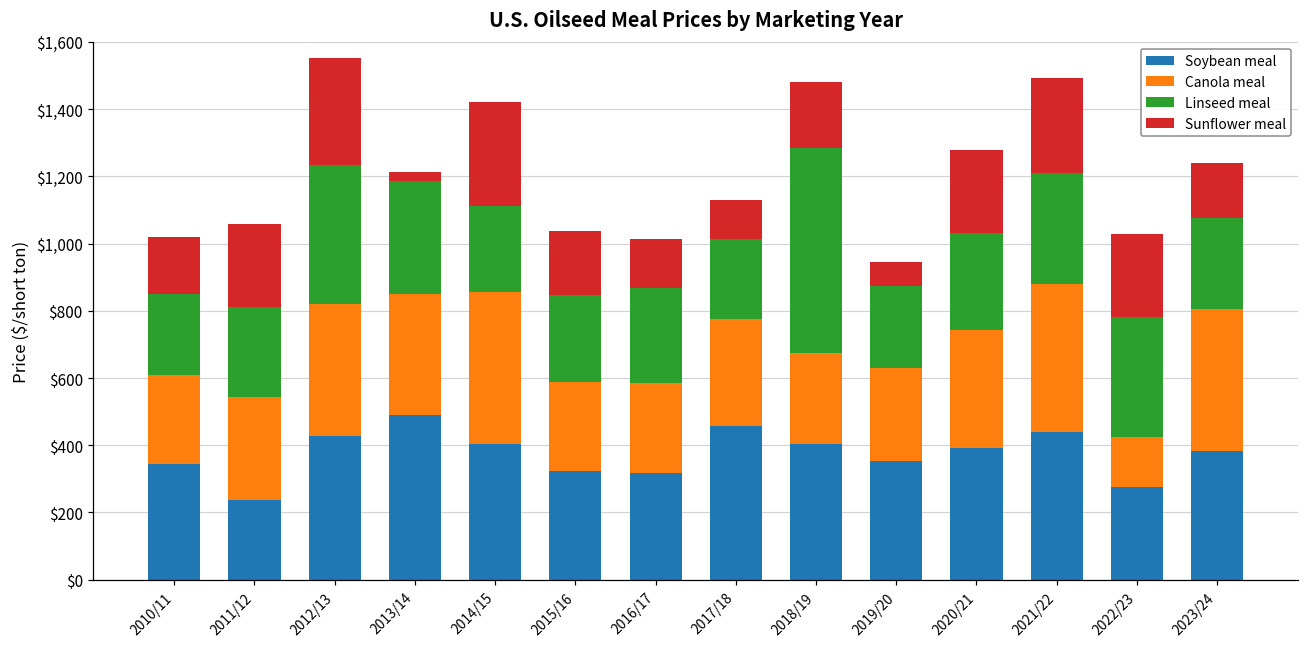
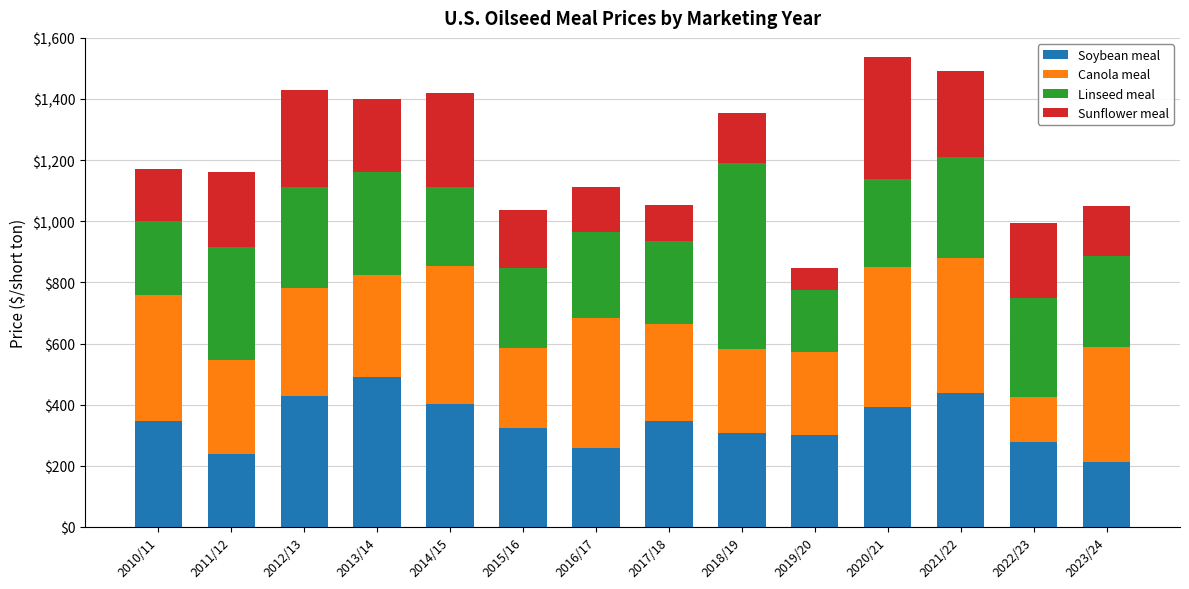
  {
    "Soybean meal": {
      "2010/11": "$350",
      "2011/12": "$240",
      "2012/13": "$430",
      "2013/14": "$490",
      "2014/15": "$400",
      "2015/16": "$320",
-     "2016/17": "$320",
-     "2017/18": "$460",
-     "2018/19": "$400",
-     "2019/20": "$350",
+     "2016/17": "$260",
+     "2017/18": "$350",
+     "2018/19": "$310",
+     "2019/20": "$300",
      "2020/21": "$390",
      "2021/22": "$440",
      "2022/23": "$280",
-     "2023/24": "$380"
+     "2023/24": "$210"
    },
    "Canola meal": {
-     "2010/11": "$260",
+     "2010/11": "$410",
      "2011/12": "$310",
-     "2012/13": "$390",
-     "2013/14": "$360",
+     "2012/13": "$350",
+     "2013/14": "$330",
      "2014/15": "$450",
      "2015/16": "$260",
-     "2016/17": "$270",
+     "2016/17": "$420",
      "2017/18": "$320",
      "2018/19": "$270",
      "2019/20": "$270",
-     "2020/21": "$350",
+     "2020/21": "$460",
      "2021/22": "$440",
      "2022/23": "$150",
-     "2023/24": "$420"
+     "2023/24": "$380"
    },
    "Linseed meal": {
      "2010/11": "$240",
-     "2011/12": "$270",
-     "2012/13": "$410",
+     "2011/12": "$370",
+     "2012/13": "$330",
      "2013/14": "$340",
      "2014/15": "$260",
      "2015/16": "$260",
      "2016/17": "$280",
-     "2017/18": "$240",
+     "2017/18": "$270",
      "2018/19": "$610",
-     "2019/20": "$250",
+     "2019/20": "$200",
      "2020/21": "$290",
      "2021/22": "$330",
-     "2022/23": "$360",
-     "2023/24": "$270"
+     "2022/23": "$330",
+     "2023/24": "$300"
    },
    "Sunflower meal": {
      "2010/11": "$170",
      "2011/12": "$250",
      "2012/13": "$320",
-     "2013/14": "$30",
+     "2013/14": "$240",
      "2014/15": "$310",
      "2015/16": "$190",
      "2016/17": "$150",
      "2017/18": "$120",
-     "2018/19": "$200",
+     "2018/19": "$160",
      "2019/20": "$70",
-     "2020/21": "$250",
+     "2020/21": "$400",
      "2021/22": "$280",
      "2022/23": "$240",
      "2023/24": "$160"
    }
  }
